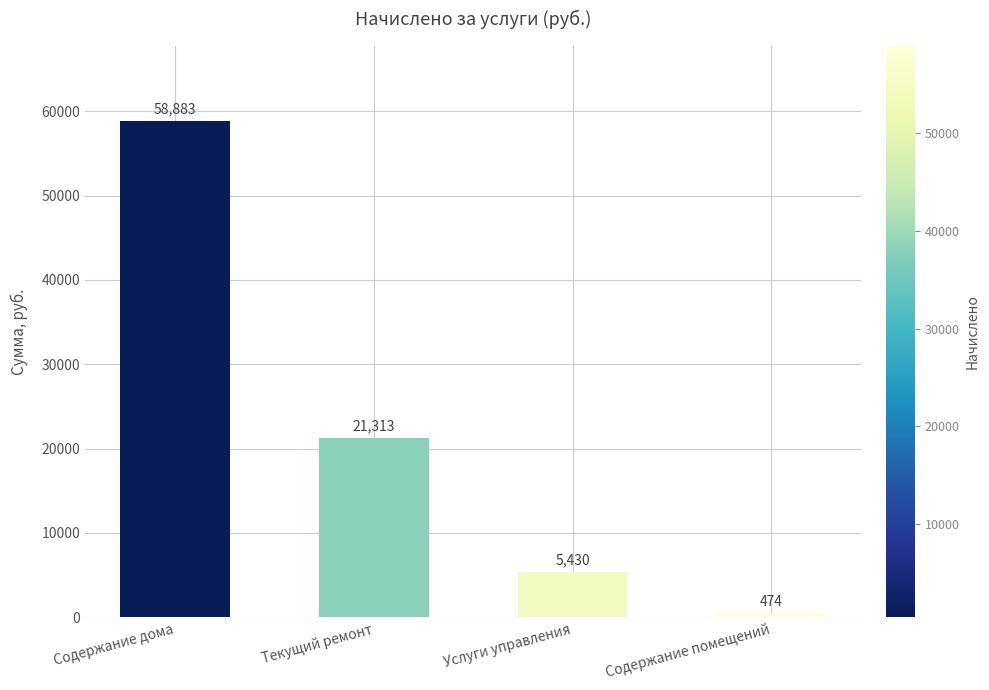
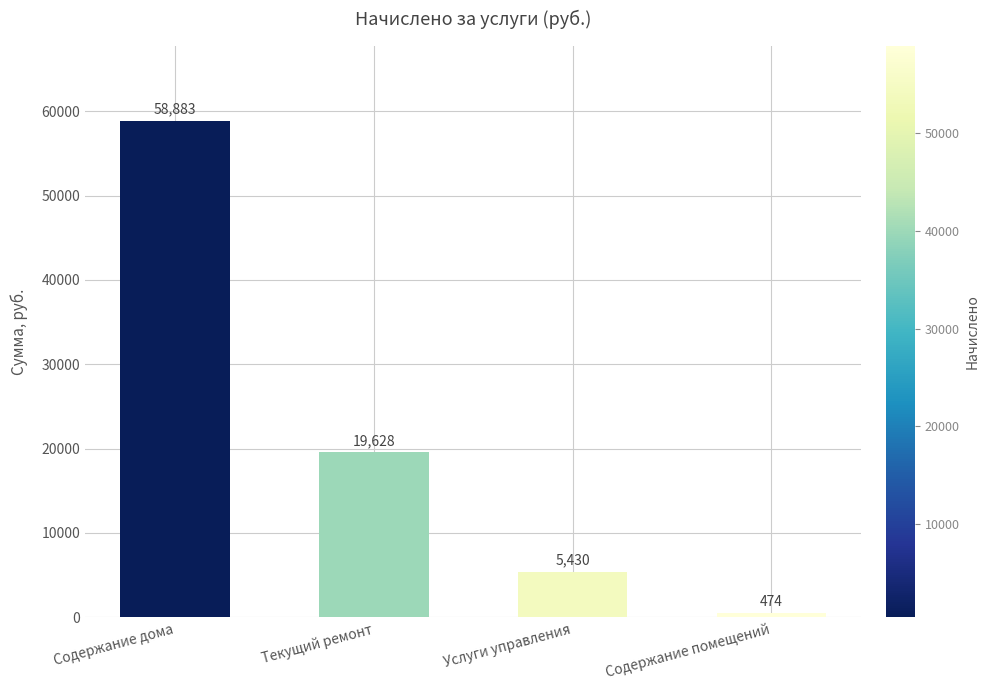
  {
    "Содержание дома": "58,883",
-   "Текущий ремонт": "21,313",
+   "Текущий ремонт": "19,628",
    "Услуги управления": "5,430",
    "Содержание помещений": "474"
  }
